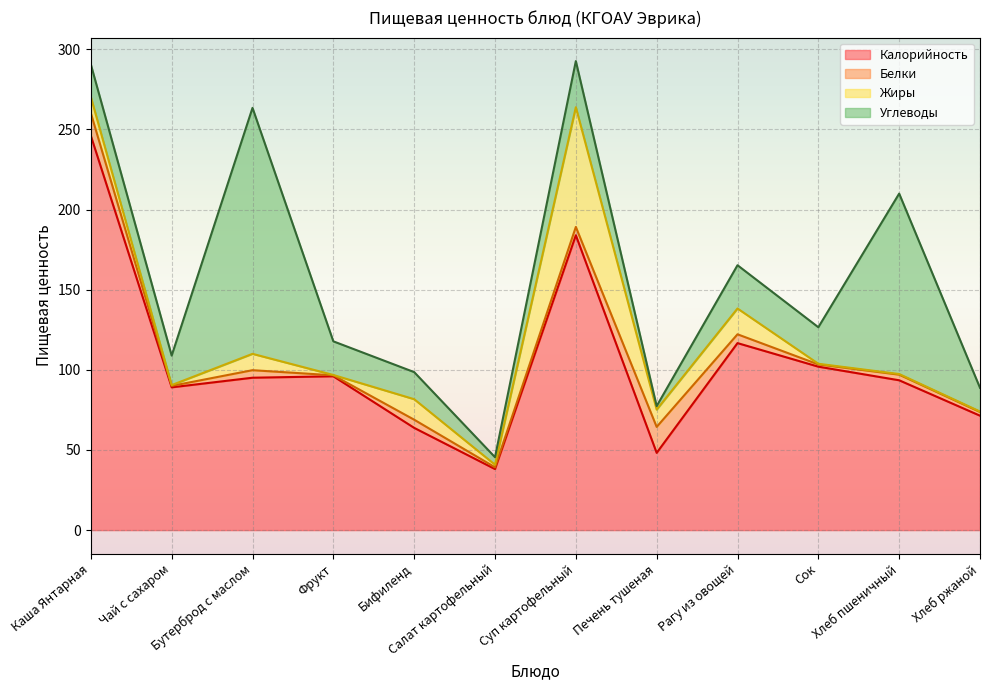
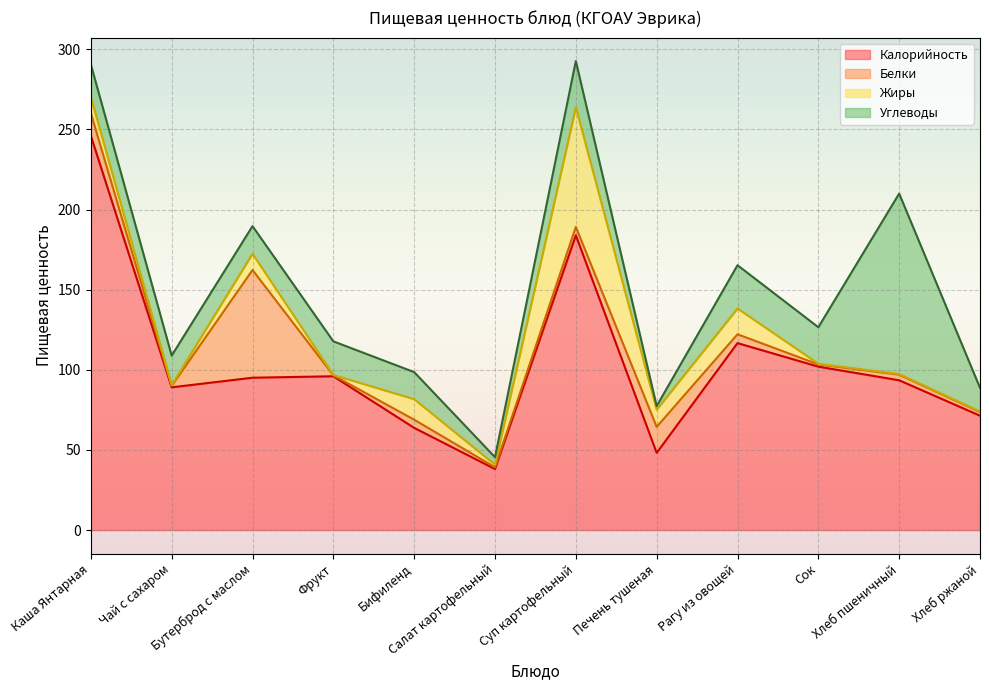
  {
    "Калорийность": {
      "Каша Янтарная": 246,
      "Бутерброд с маслом": 95,
      "Бифиленд": 64,
      "Суп картофельный": 184,
      "Печень тушеная": 48,
      "Рагу из овощей": 117,
      "Хлеб пшеничный": 94,
      "Хлеб ржаной": 71
    },
    "Белки": {
      "Каша Янтарная": 14,
-     "Бутерброд с маслом": 5,
+     "Бутерброд с маслом": 67,
      "Бифиленд": 5,
      "Суп картофельный": 5,
      "Печень тушеная": 16,
      "Рагу из овощей": 6
    },
    "Жиры": {
      "Каша Янтарная": 10,
      "Бутерброд с маслом": 10,
      "Бифиленд": 13,
      "Салат картофельный": 2,
      "Суп картофельный": 75,
      "Печень тушеная": 11,
      "Рагу из овощей": 16
    },
    "Углеводы": {
      "Каша Янтарная": 20,
      "Чай с сахаром": 18,
-     "Бутерброд с маслом": 154,
+     "Бутерброд с маслом": 17,
      "Фрукт": 21,
      "Бифиленд": 17,
      "Салат картофельный": 5,
      "Суп картофельный": 29,
      "Печень тушеная": 2,
      "Рагу из овощей": 27,
      "Сок": 23,
      "Хлеб пшеничный": 113,
      "Хлеб ржаной": 15
    }
  }
